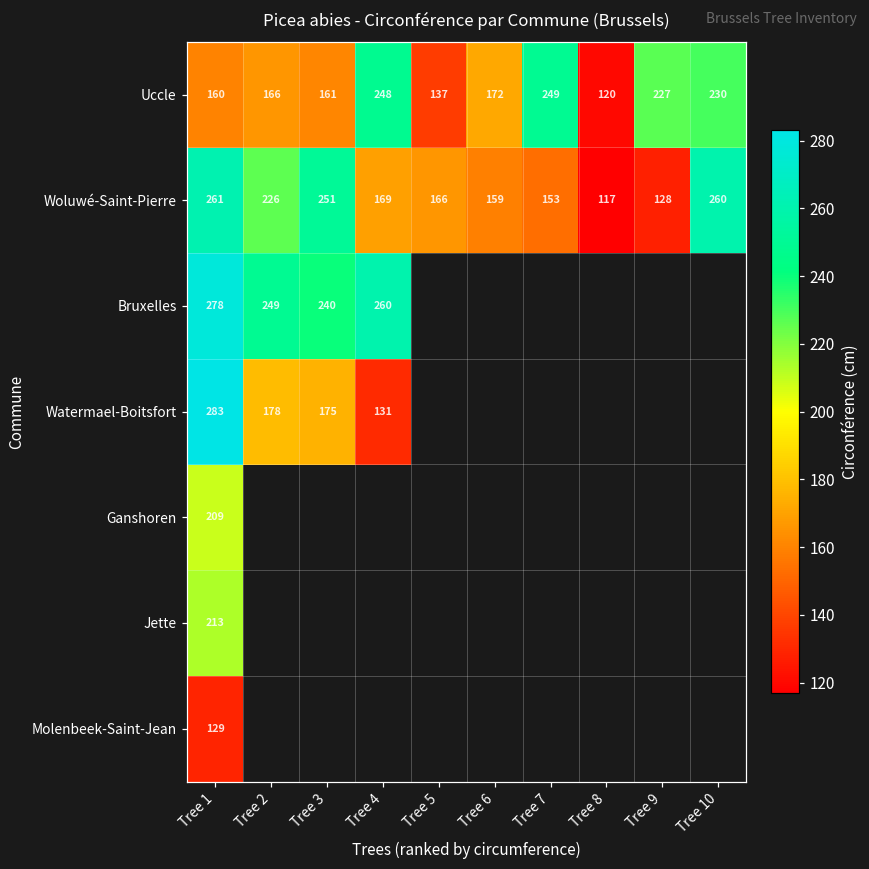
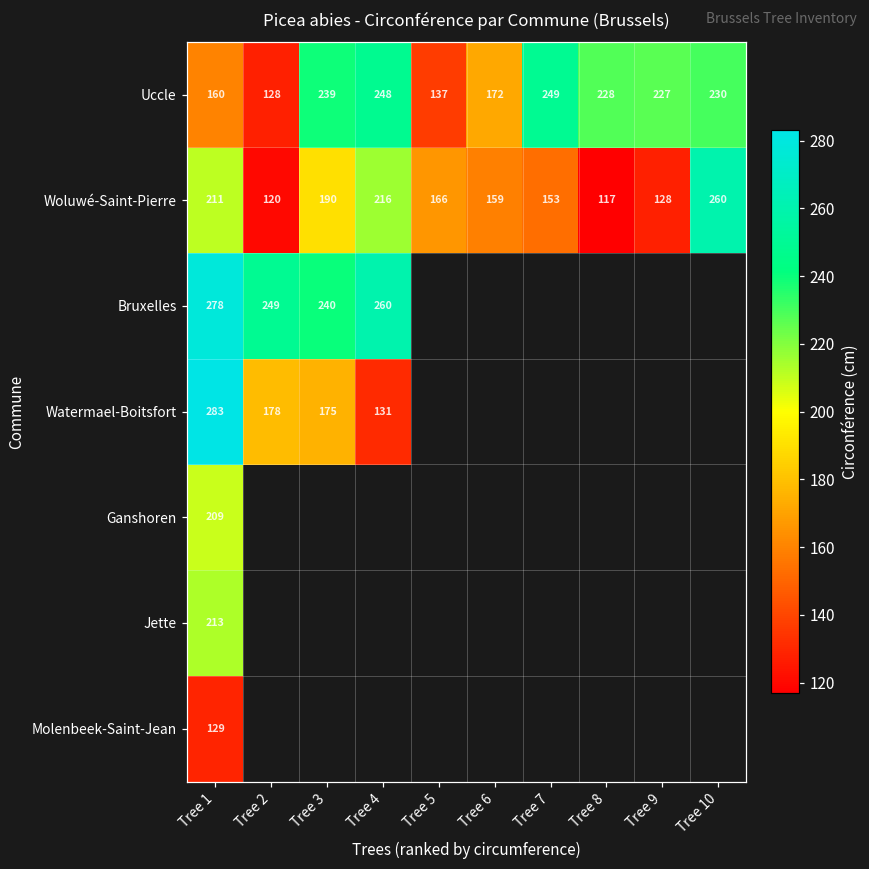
  {
    "Uccle": {
      "Tree 1": 160,
-     "Tree 2": 166,
-     "Tree 3": 161,
+     "Tree 2": 128,
+     "Tree 3": 239,
      "Tree 4": 248,
      "Tree 5": 137,
      "Tree 6": 172,
      "Tree 7": 249,
-     "Tree 8": 120,
+     "Tree 8": 228,
      "Tree 9": 227,
      "Tree 10": 230
    },
    "Woluwé-Saint-Pierre": {
-     "Tree 1": 261,
-     "Tree 2": 226,
-     "Tree 3": 251,
-     "Tree 4": 169,
+     "Tree 1": 211,
+     "Tree 2": 120,
+     "Tree 3": 190,
+     "Tree 4": 216,
      "Tree 5": 166,
      "Tree 6": 159,
      "Tree 7": 153,
      "Tree 8": 117,
      "Tree 9": 128,
      "Tree 10": 260
    },
    "Bruxelles": {
      "Tree 1": 278,
      "Tree 2": 249,
      "Tree 3": 240,
      "Tree 4": 260
    },
    "Watermael-Boitsfort": {
      "Tree 1": 283,
      "Tree 2": 178,
      "Tree 3": 175,
      "Tree 4": 131
    },
    "Ganshoren": {
      "Tree 1": 209
    },
    "Jette": {
      "Tree 1": 213
    },
    "Molenbeek-Saint-Jean": {
      "Tree 1": 129
    }
  }
